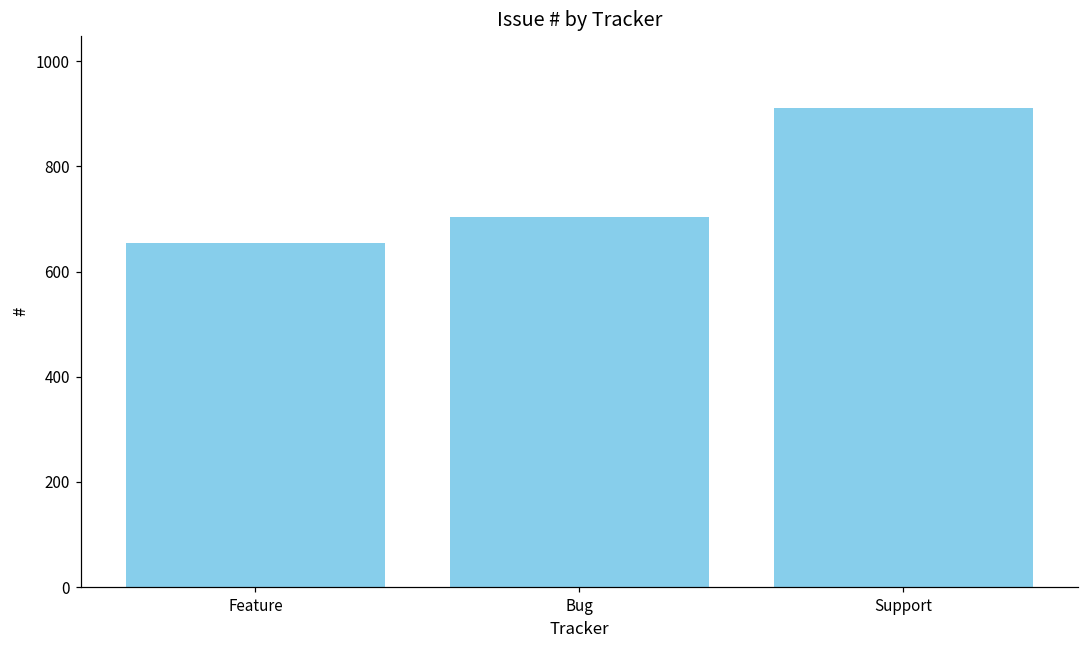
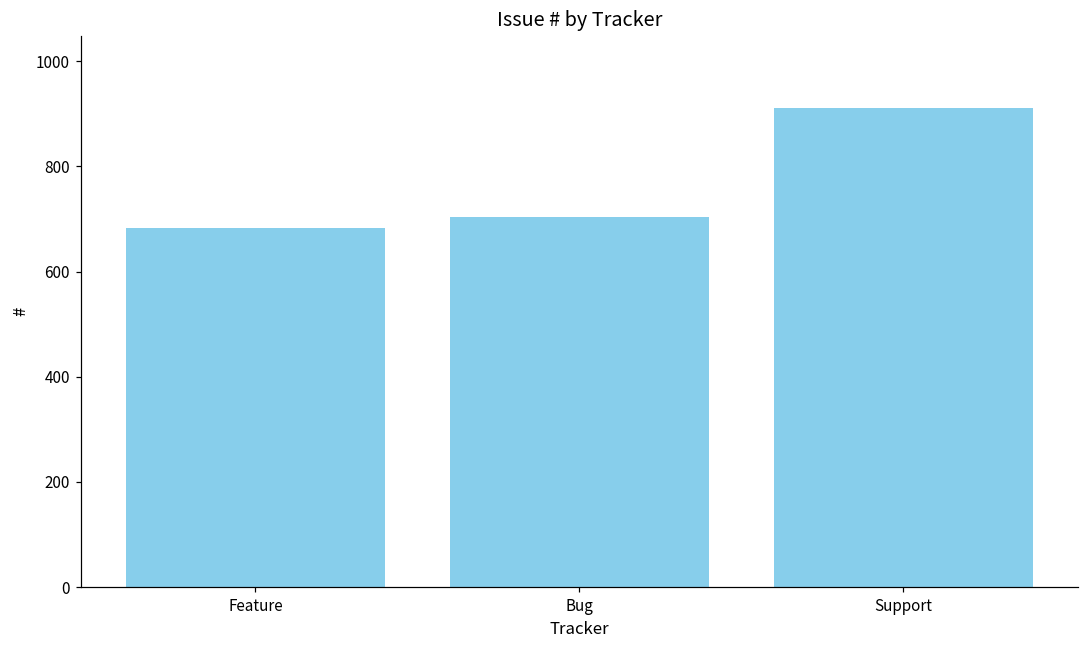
  {
-   "Feature": 660,
+   "Feature": 680,
    "Bug": 700,
    "Support": 910
  }
